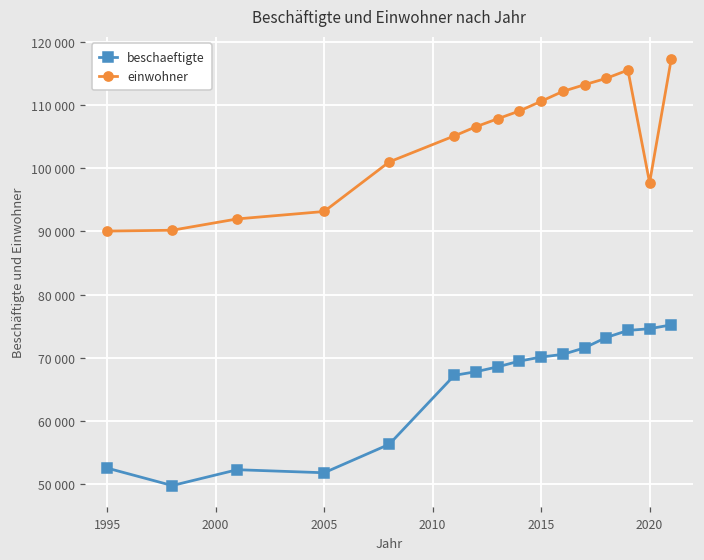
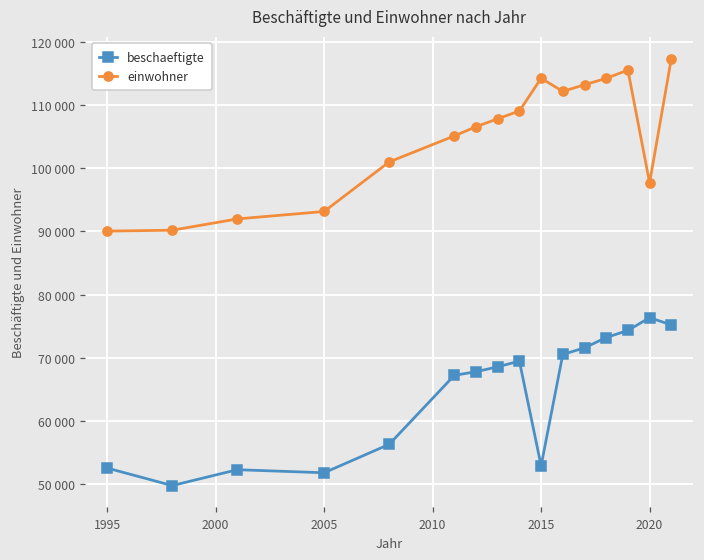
  {
    "beschaeftigte": {
      "1995": 53000,
      "2005": 52000,
-     "2015": 70000,
-     "2020": 75000
+     "2015": 53000,
+     "2020": 76000
    },
    "einwohner": {
      "1995": 90000,
      "2005": 93000,
-     "2015": 111000,
+     "2015": 114000,
      "2020": 98000
    }
  }
